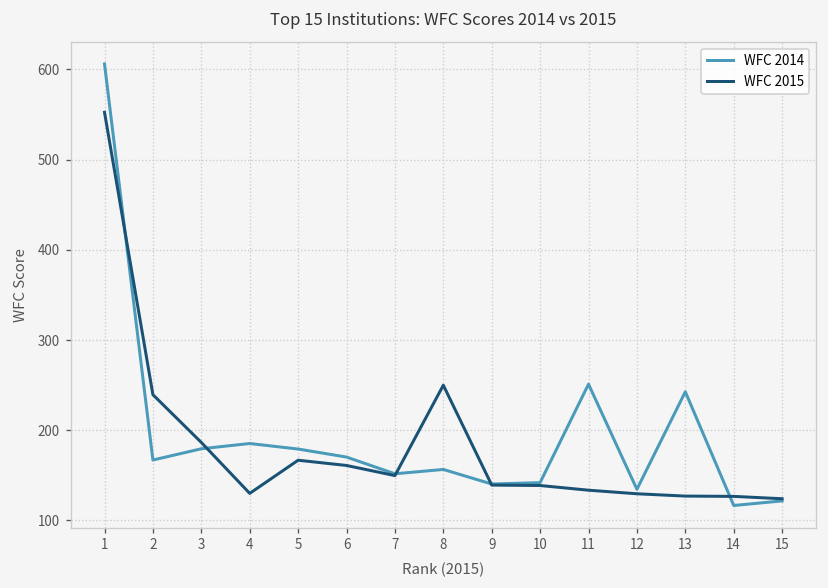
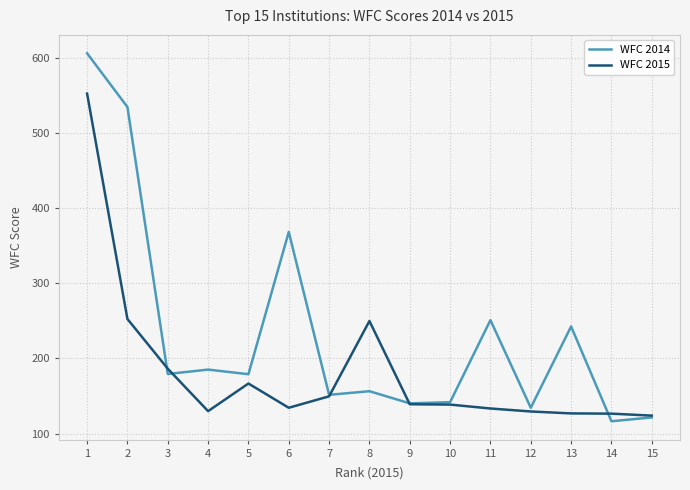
  {
    "WFC 2014": {
      "1": 610,
-     "2": 170,
+     "2": 530,
      "3": 180,
      "4": 190,
      "5": 180,
-     "6": 170,
+     "6": 370,
      "8": 160,
      "11": 250,
      "12": 130,
      "13": 240,
      "14": 120
    },
    "WFC 2015": {
      "1": 550,
-     "2": 240,
+     "2": 250,
      "3": 190,
      "4": 130,
      "5": 170,
-     "6": 160,
+     "6": 130,
      "8": 250,
      "11": 130,
      "12": 130,
      "13": 130,
      "14": 130
    }
  }
